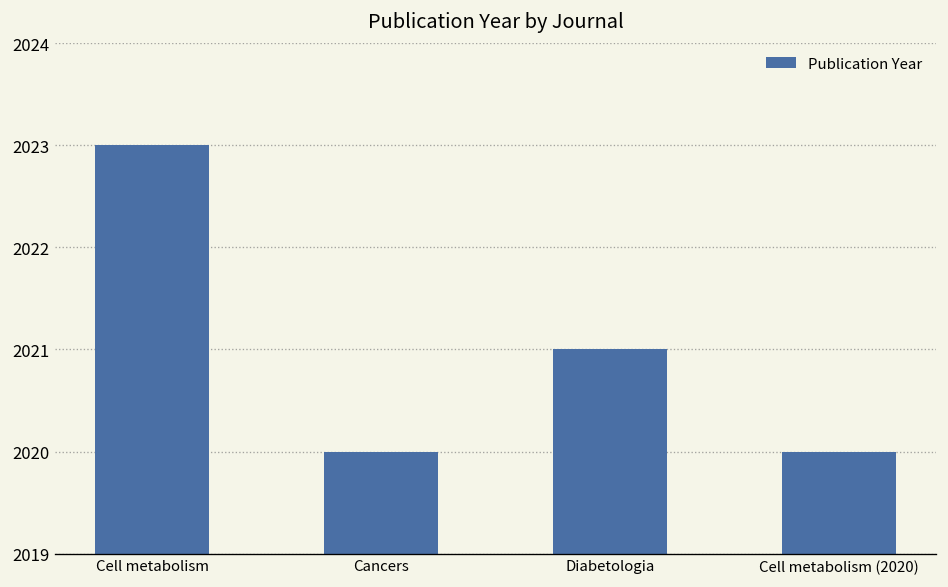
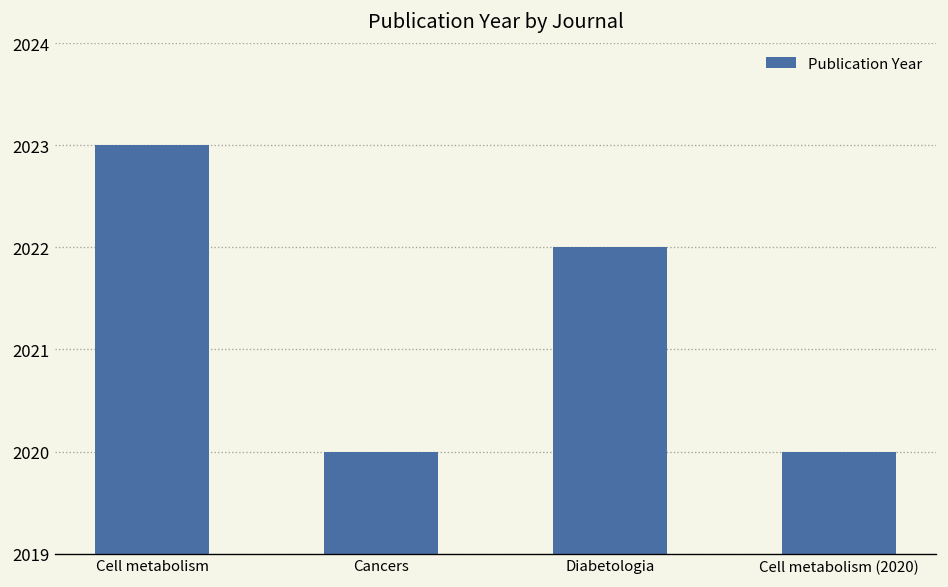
  {
    "Cell metabolism": 2023,
    "Cancers": 2020,
-   "Diabetologia": 2021,
+   "Diabetologia": 2022,
    "Cell metabolism (2020)": 2020
  }
